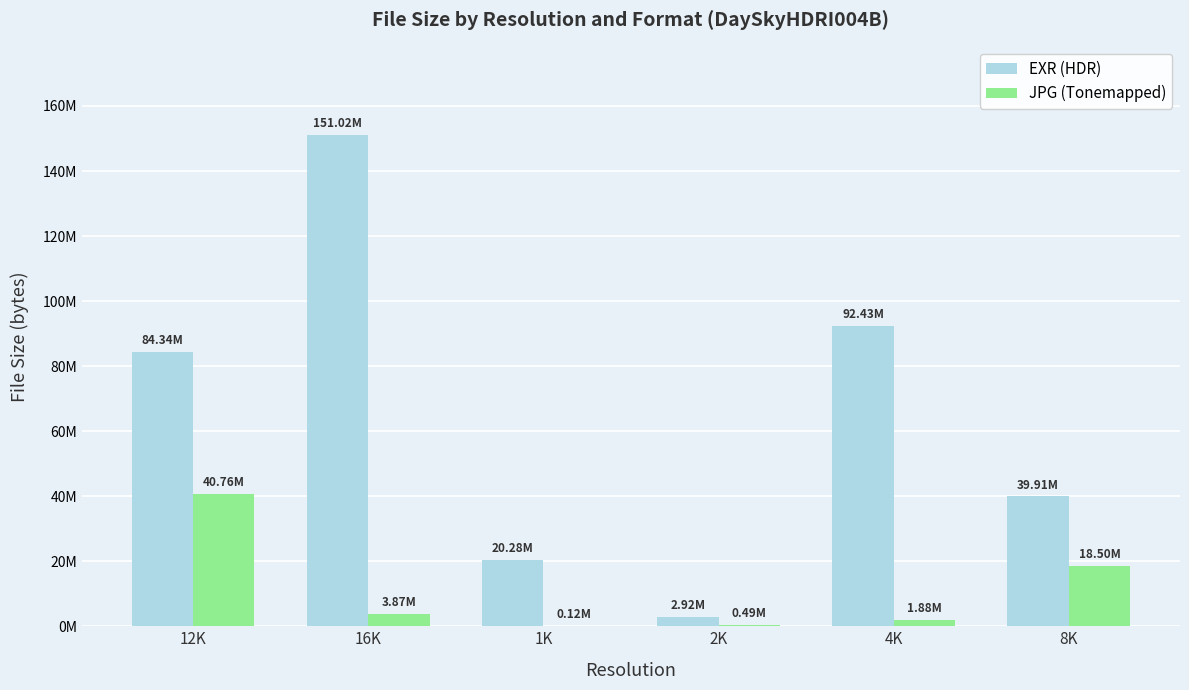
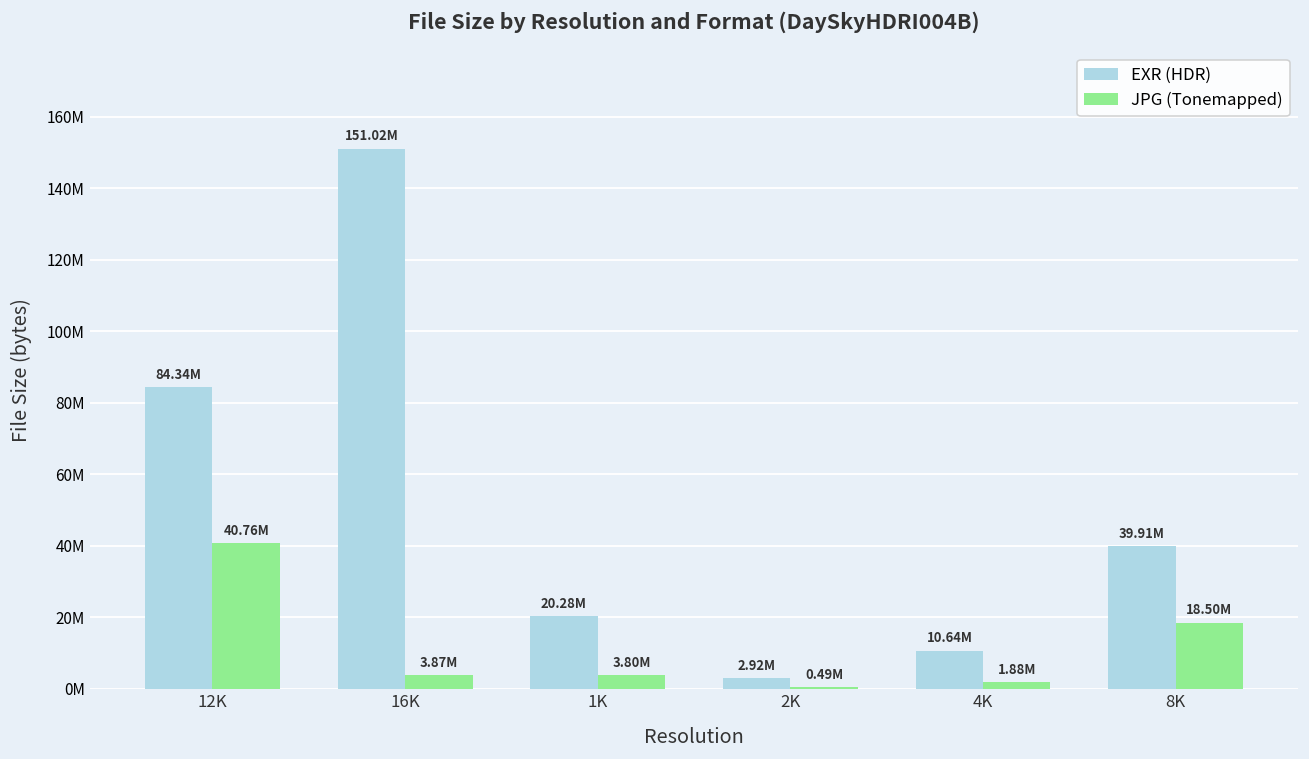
  {
    "EXR (HDR)": {
      "12K": "84.34M",
      "16K": "151.02M",
      "1K": "20.28M",
      "2K": "2.92M",
-     "4K": "92.43M",
+     "4K": "10.64M",
      "8K": "39.91M"
    },
    "JPG (Tonemapped)": {
      "12K": "40.76M",
      "16K": "3.87M",
-     "1K": "0.12M",
+     "1K": "3.80M",
      "2K": "0.49M",
      "4K": "1.88M",
      "8K": "18.50M"
    }
  }
